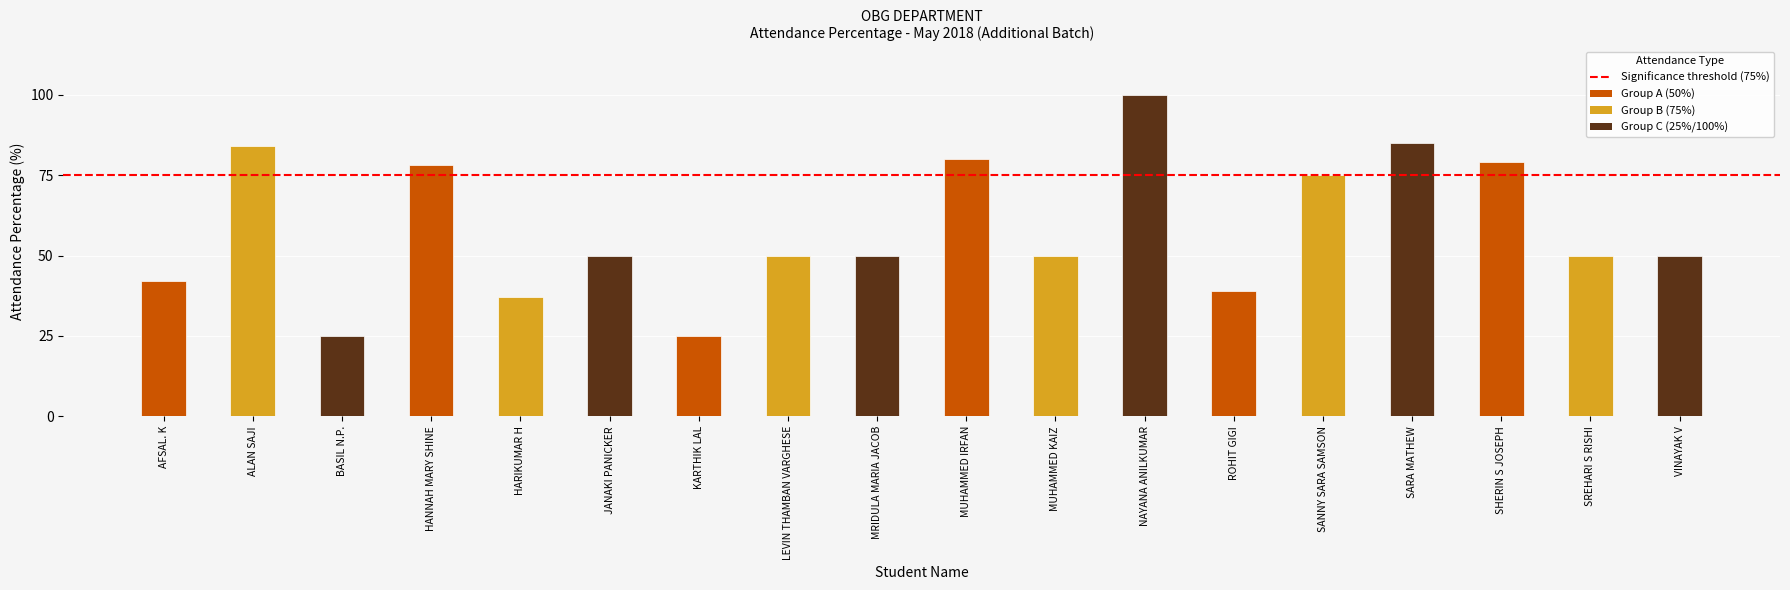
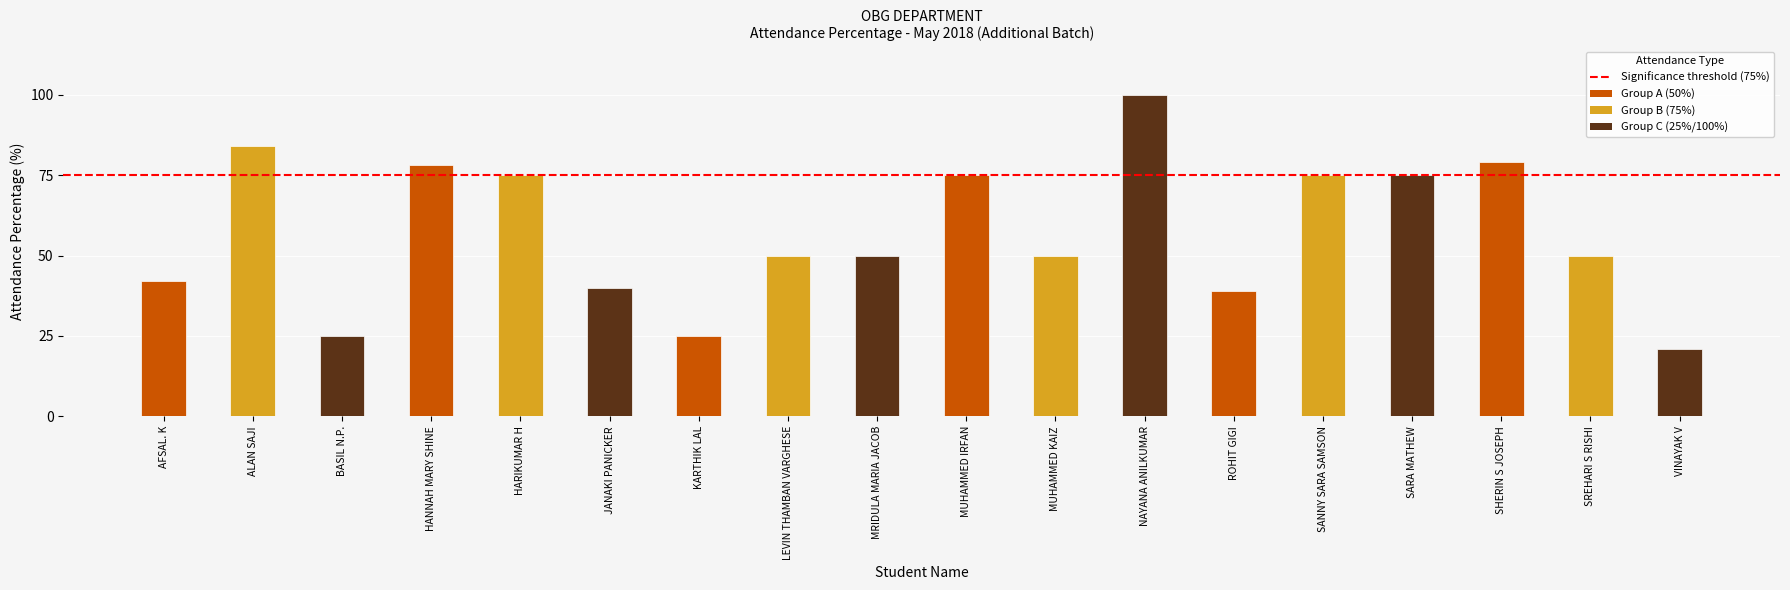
  {
    "AFSAL. K": 42,
    "ALAN SAJI": 84,
    "BASIL N.P.": 25,
    "HANNAH MARY SHINE": 78,
-   "HARIKUMAR H": 37,
-   "JANAKI PANICKER": 50,
+   "HARIKUMAR H": 75,
+   "JANAKI PANICKER": 40,
    "KARTHIK LAL": 25,
    "LEVIN THAMBAN VARGHESE": 50,
    "MRIDULA MARIA JACOB": 50,
-   "MUHAMMED IRFAN": 80,
+   "MUHAMMED IRFAN": 75,
    "MUHAMMED KAIZ": 50,
    "NAYANA ANILKUMAR": 100,
    "ROHIT GIGI": 39,
    "SANNY SARA SAMSON": 75,
-   "SARA MATHEW": 85,
+   "SARA MATHEW": 75,
    "SHERIN S JOSEPH": 79,
    "SREHARI S RISHI": 50,
-   "VINAYAK V": 50
+   "VINAYAK V": 21
  }
